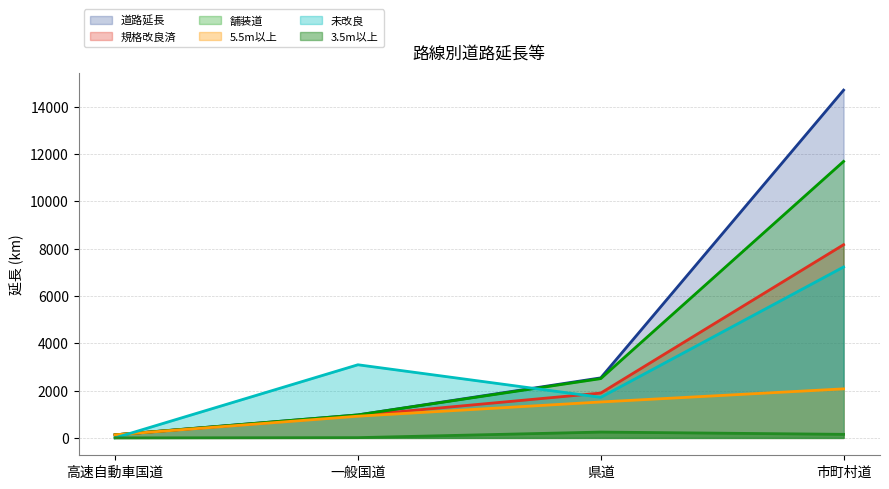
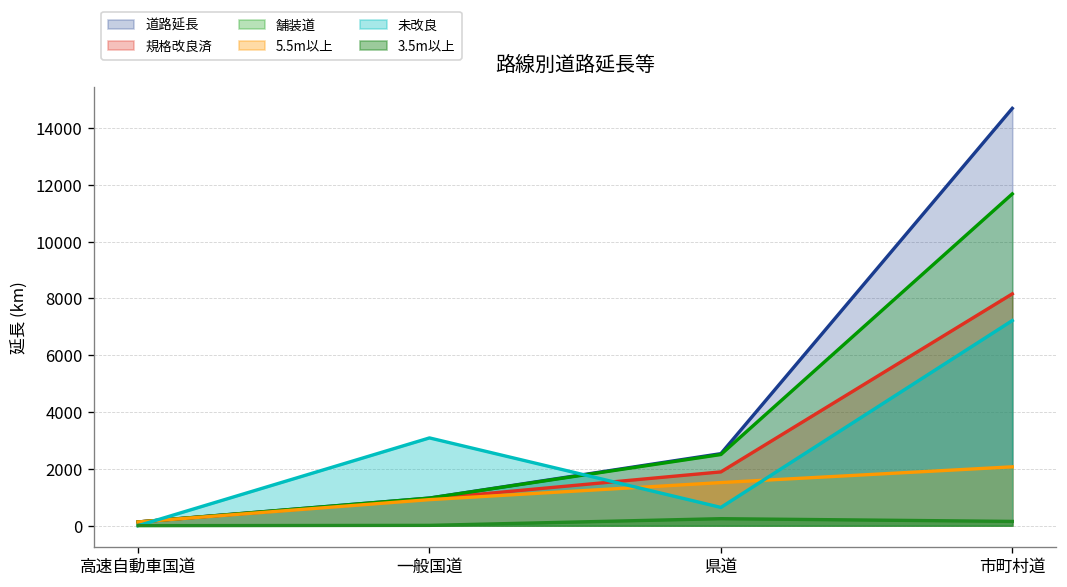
  {
    "道路延長": {
      "市町村道": 14700
    },
    "未改良": {
      "一般国道": 3100,
-     "県道": 1700,
+     "県道": 600,
      "市町村道": 7200
    }
  }
